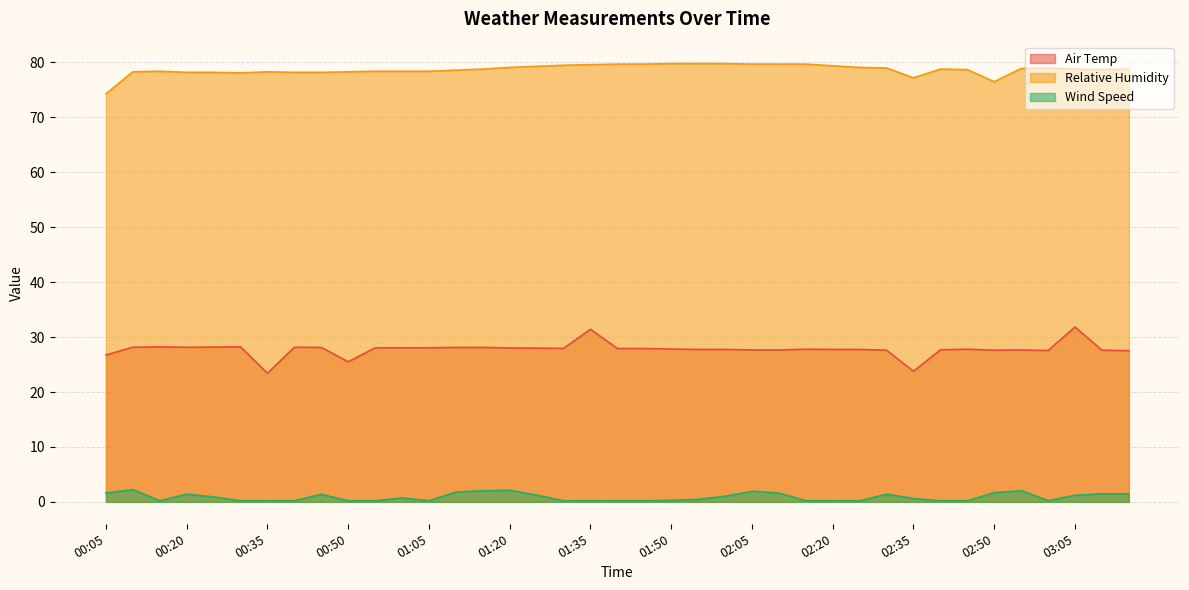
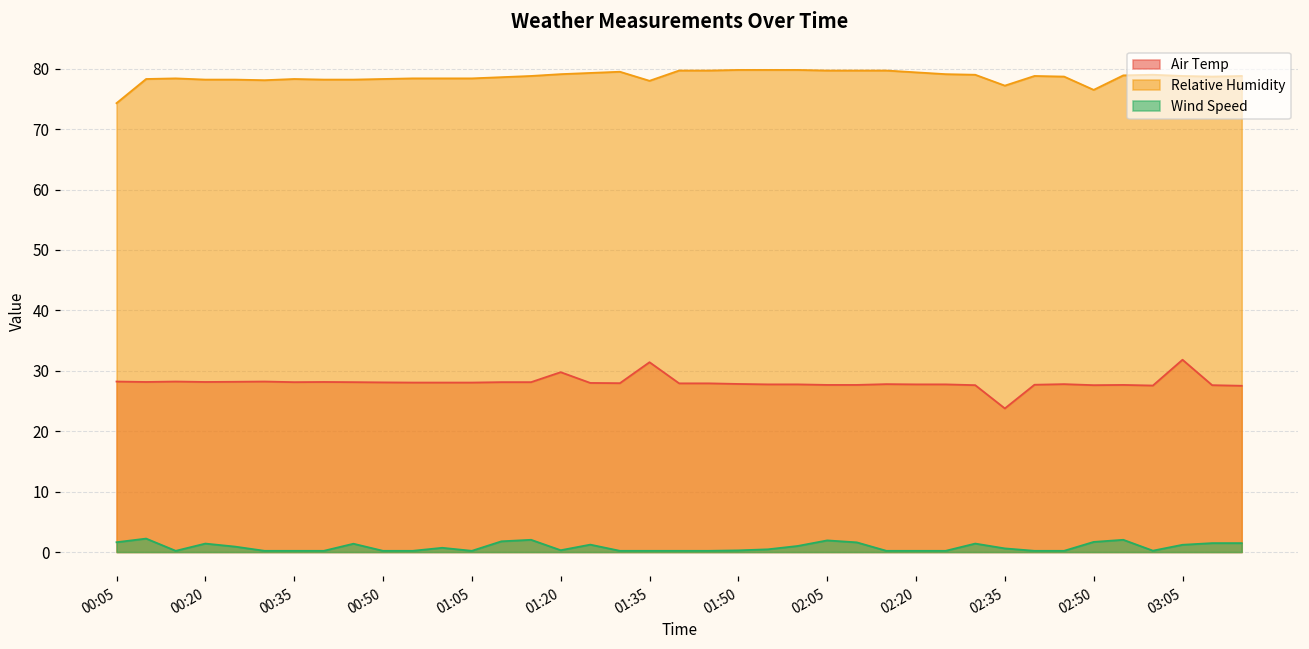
  {
    "Air Temp": {
-     "00:05": 27,
+     "00:05": 28,
      "00:20": 28,
-     "00:35": 23,
-     "00:50": 26,
+     "00:35": 28,
+     "00:50": 28,
      "01:05": 28,
-     "01:20": 28,
+     "01:20": 30,
      "01:35": 31,
      "01:50": 28,
      "02:05": 28,
      "02:20": 28,
      "02:35": 24,
      "02:50": 28,
      "03:05": 32
    },
    "Relative Humidity": {
      "00:05": 74,
      "00:20": 78,
      "00:35": 78,
      "00:50": 78,
      "01:05": 78,
      "01:20": 79,
-     "01:35": 80,
+     "01:35": 78,
      "01:50": 80,
      "02:05": 80,
      "02:20": 79,
      "02:35": 77,
      "02:50": 77
    },
    "Wind Speed": {
      "00:05": 2,
      "00:20": 1,
      "00:35": 0,
      "00:50": 0,
      "01:05": 0,
-     "01:20": 2,
+     "01:20": 0,
      "01:35": 0,
      "01:50": 0,
      "02:05": 2,
      "02:20": 0,
      "02:35": 1,
      "02:50": 2,
      "03:05": 1
    }
  }
